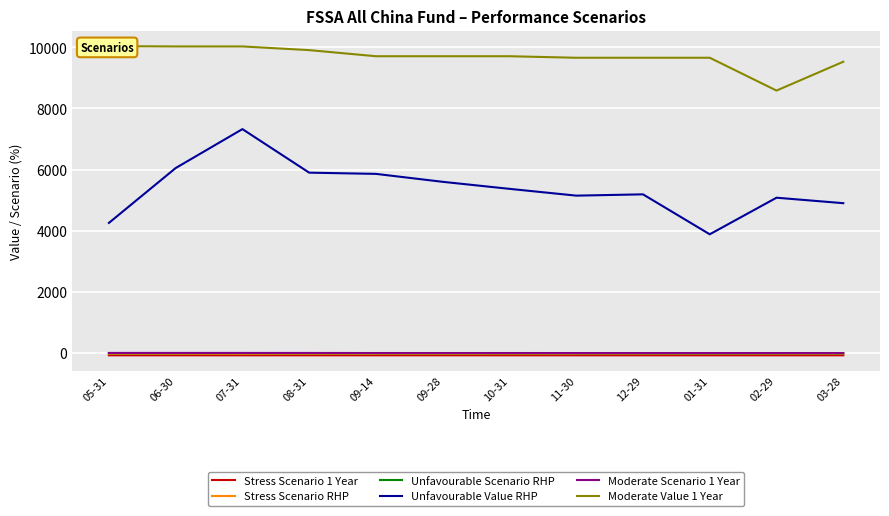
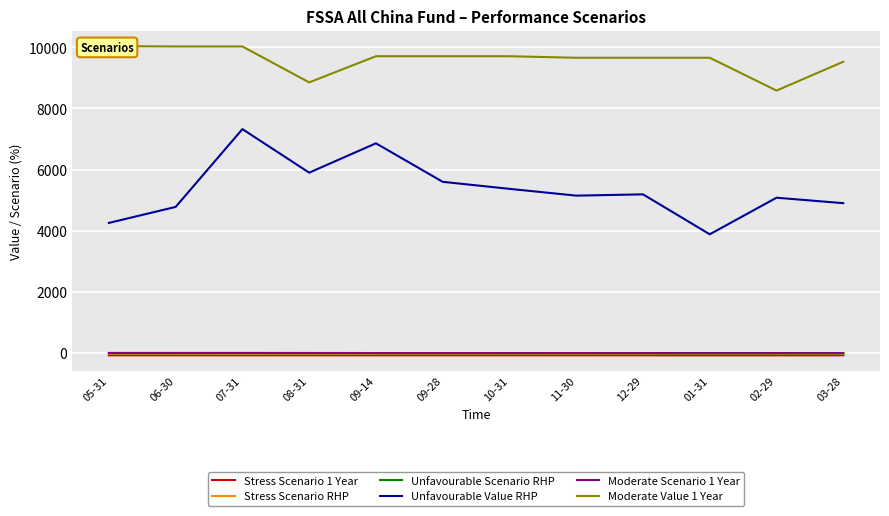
  {
    "Unfavourable Value RHP": {
      "05-31": 4300,
-     "06-30": 6100,
+     "06-30": 4800,
      "07-31": 7300,
      "08-31": 5900,
-     "09-14": 5900,
+     "09-14": 6900,
      "09-28": 5600,
      "10-31": 5400,
      "11-30": 5100,
      "12-29": 5200,
      "01-31": 3900,
      "02-29": 5100,
      "03-28": 4900
    },
    "Moderate Value 1 Year": {
      "06-30": 10000,
      "07-31": 10000,
-     "08-31": 9900,
+     "08-31": 8900,
      "09-14": 9700,
      "09-28": 9700,
      "10-31": 9700,
      "11-30": 9700,
      "12-29": 9700,
      "01-31": 9700,
      "02-29": 8600,
      "03-28": 9500
    }
  }
